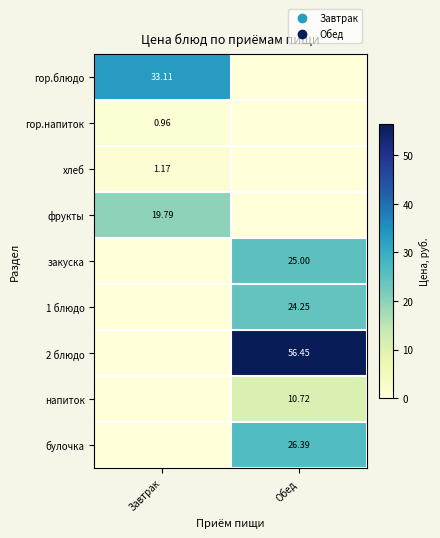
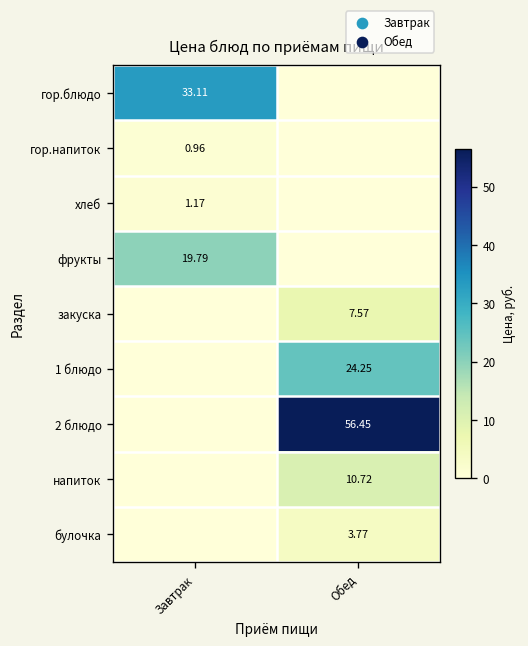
  {
    "гор.блюдо": {
      "Завтрак": 33.11
    },
    "гор.напиток": {
      "Завтрак": 0.96
    },
    "хлеб": {
      "Завтрак": 1.17
    },
    "фрукты": {
      "Завтрак": 19.79
    },
    "закуска": {
-     "Обед": 25.00
+     "Обед": 7.57
    },
    "1 блюдо": {
      "Обед": 24.25
    },
    "2 блюдо": {
      "Обед": 56.45
    },
    "напиток": {
      "Обед": 10.72
    },
    "булочка": {
-     "Обед": 26.39
+     "Обед": 3.77
    }
  }
